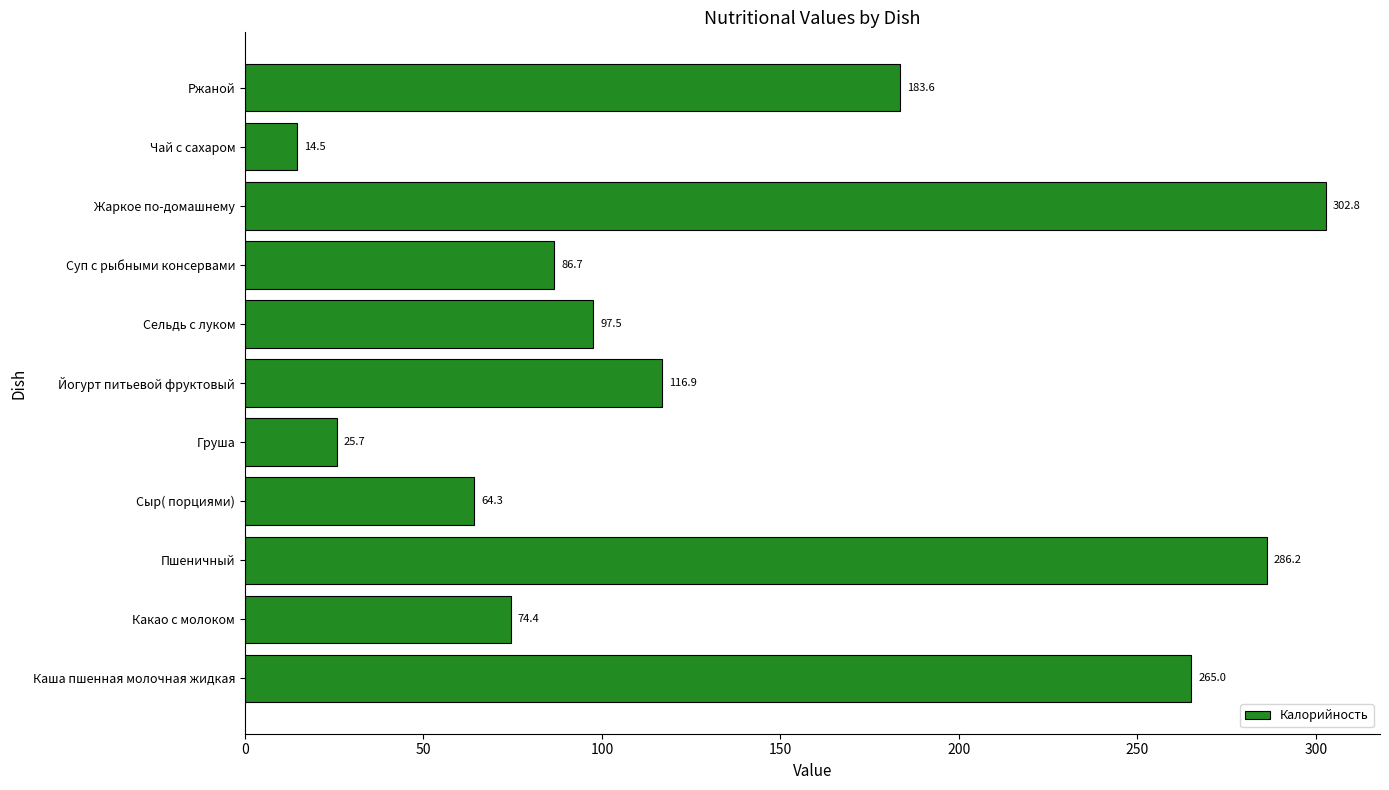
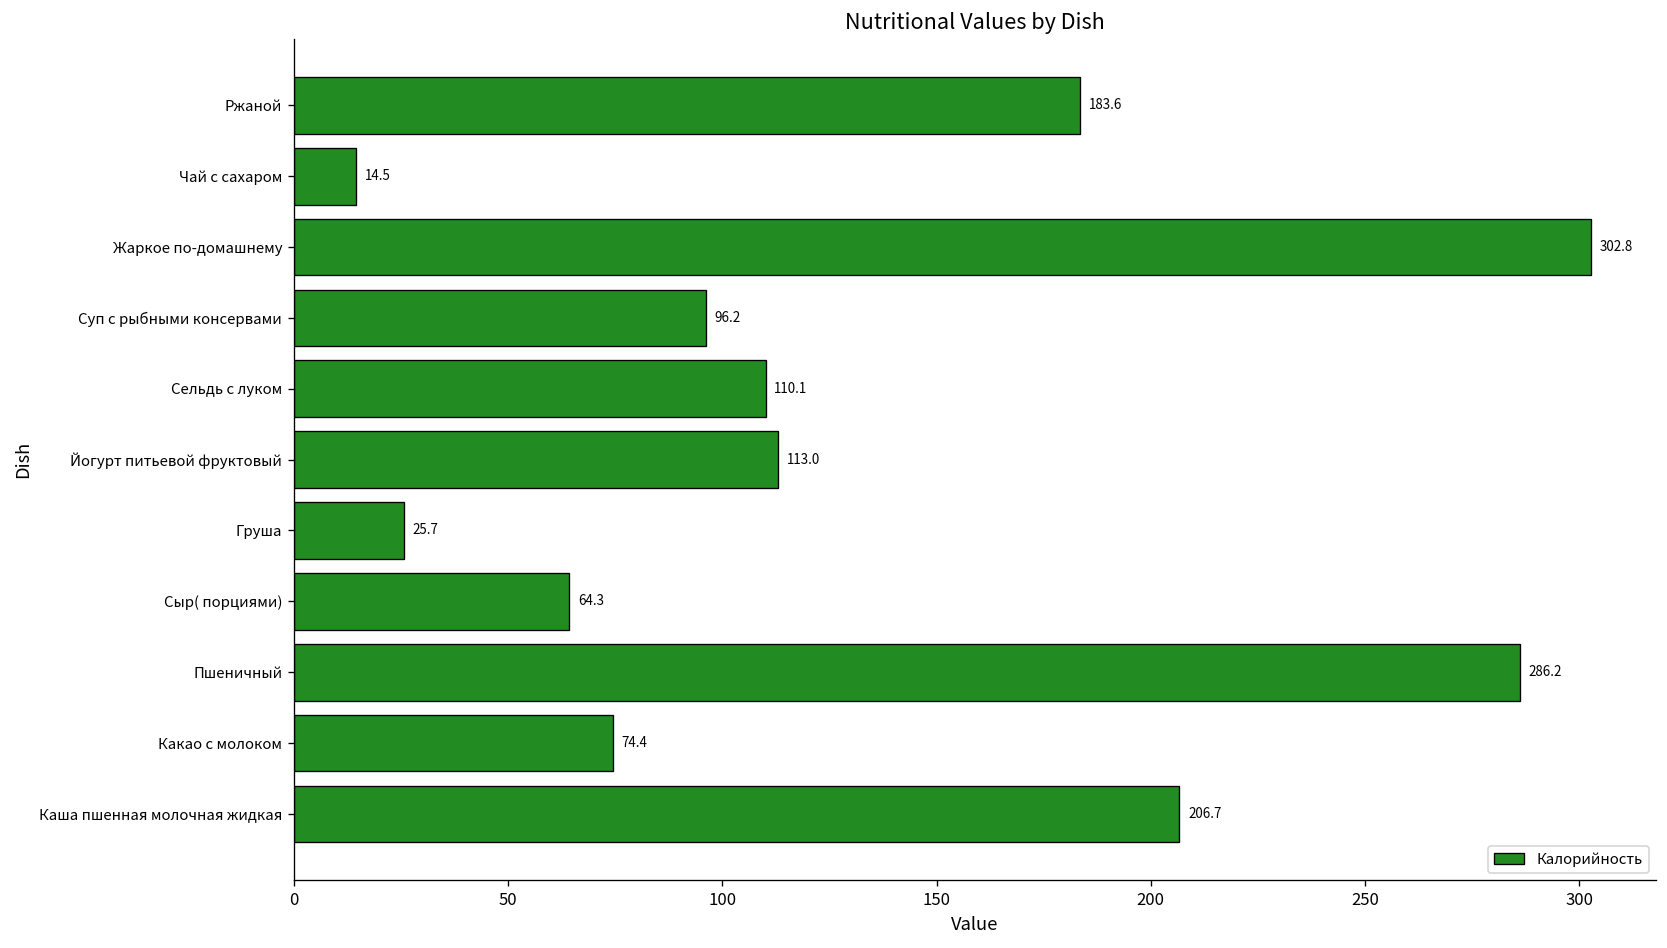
  {
    "Ржаной": 183.6,
    "Чай с сахаром": 14.5,
    "Жаркое по-домашнему": 302.8,
-   "Суп с рыбными консервами": 86.7,
-   "Сельдь с луком": 97.5,
-   "Йогурт питьевой фруктовый": 116.9,
+   "Суп с рыбными консервами": 96.2,
+   "Сельдь с луком": 110.1,
+   "Йогурт питьевой фруктовый": 113.0,
    "Груша": 25.7,
    "Сыр( порциями)": 64.3,
    "Пшеничный": 286.2,
    "Какао с молоком": 74.4,
-   "Каша пшенная молочная жидкая": 265.0
+   "Каша пшенная молочная жидкая": 206.7
  }
